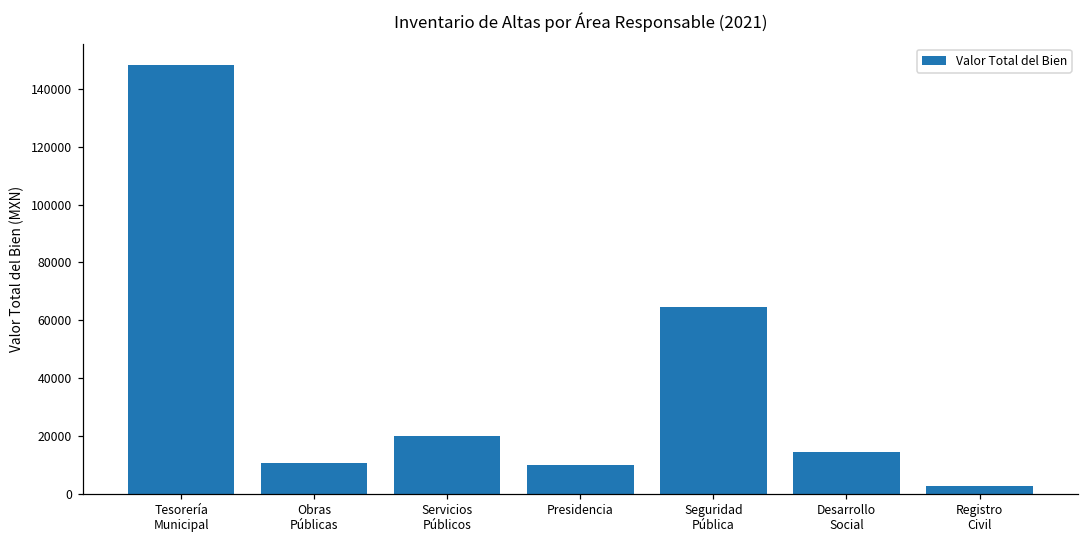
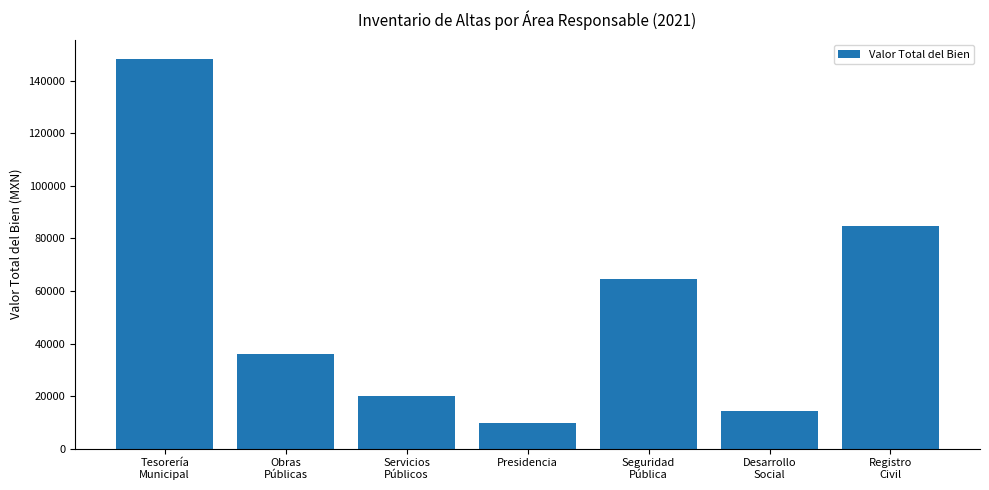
  {
    "Tesorería Municipal": 148000,
-   "Obras Públicas": 11000,
+   "Obras Públicas": 36000,
    "Servicios Públicos": 20000,
    "Presidencia": 10000,
    "Seguridad Pública": 64000,
    "Desarrollo Social": 14000,
-   "Registro Civil": 3000
+   "Registro Civil": 85000
  }
